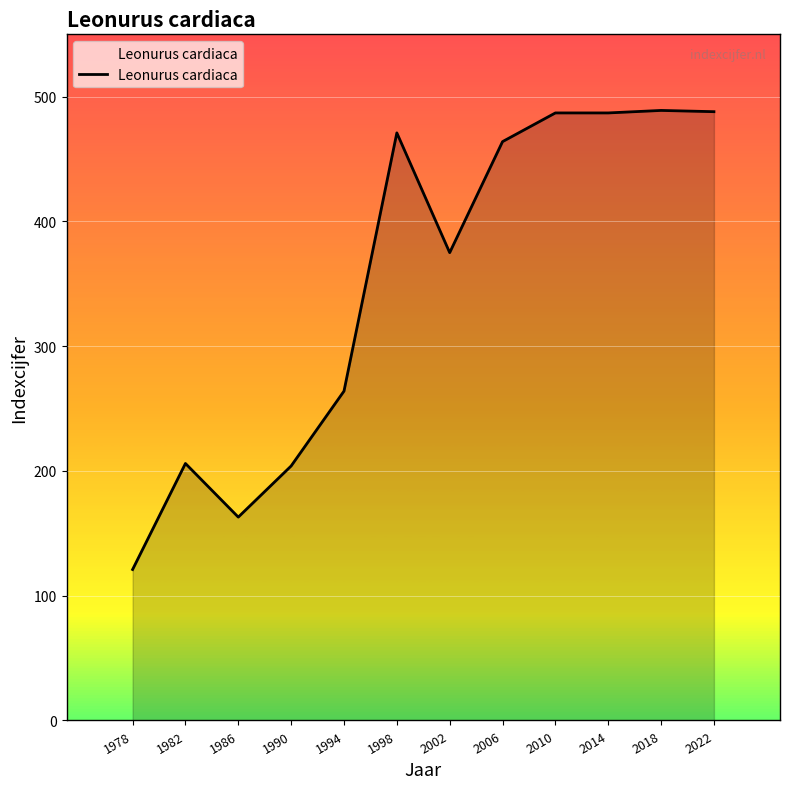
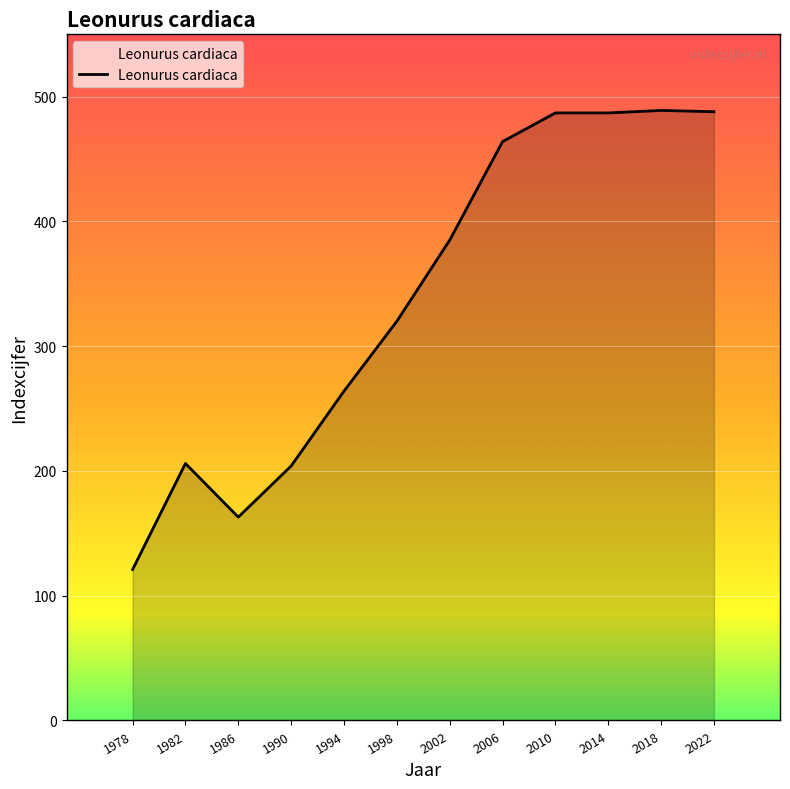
  {
    "1978": 121,
    "1982": 206,
    "1986": 163,
    "1990": 204,
    "1994": 264,
-   "1998": 471,
-   "2002": 375,
+   "1998": 320,
+   "2002": 385,
    "2006": 464,
    "2010": 487,
    "2014": 487,
    "2018": 489,
    "2022": 488
  }
